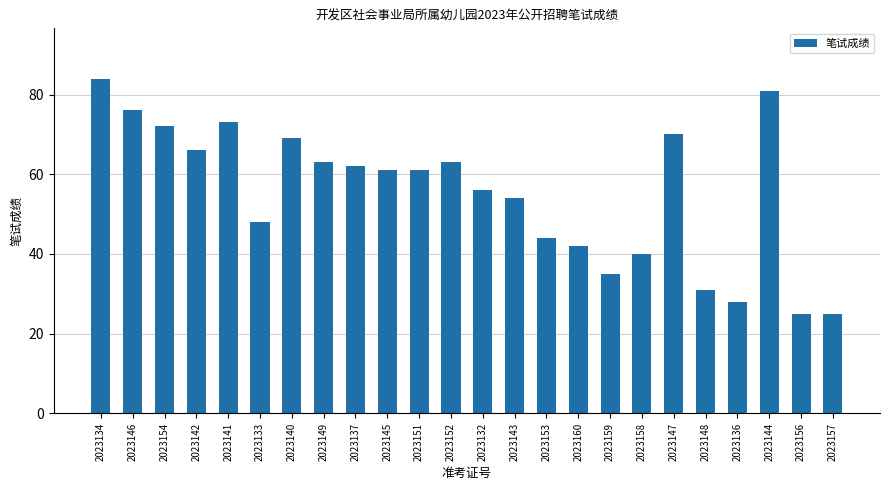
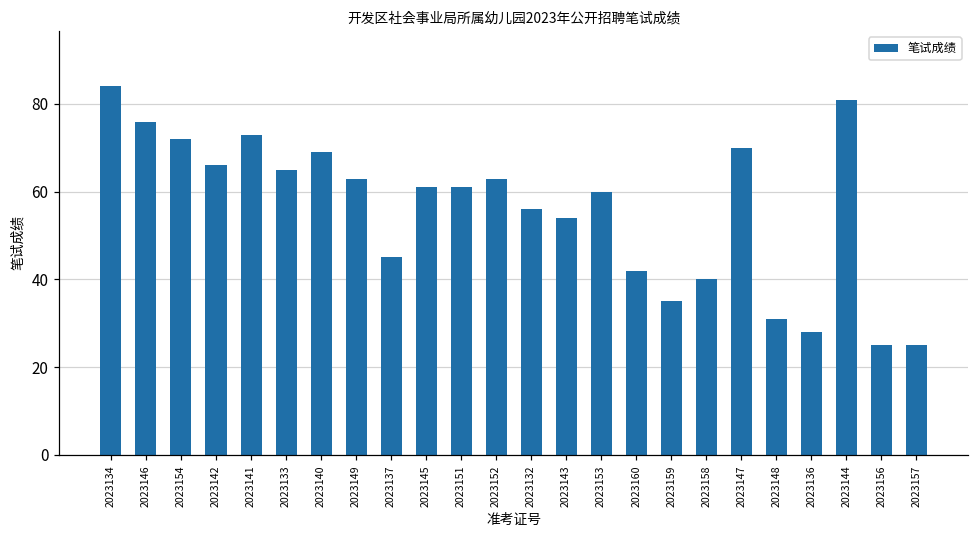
  {
    "2023134": 84,
    "2023146": 76,
    "2023154": 72,
    "2023142": 66,
    "2023141": 73,
-   "2023133": 48,
+   "2023133": 65,
    "2023140": 69,
    "2023149": 63,
-   "2023137": 62,
+   "2023137": 45,
    "2023145": 61,
    "2023151": 61,
    "2023152": 63,
    "2023132": 56,
    "2023143": 54,
-   "2023153": 44,
+   "2023153": 60,
    "2023160": 42,
    "2023159": 35,
    "2023158": 40,
    "2023147": 70,
    "2023148": 31,
    "2023136": 28,
    "2023144": 81,
    "2023156": 25,
    "2023157": 25
  }
